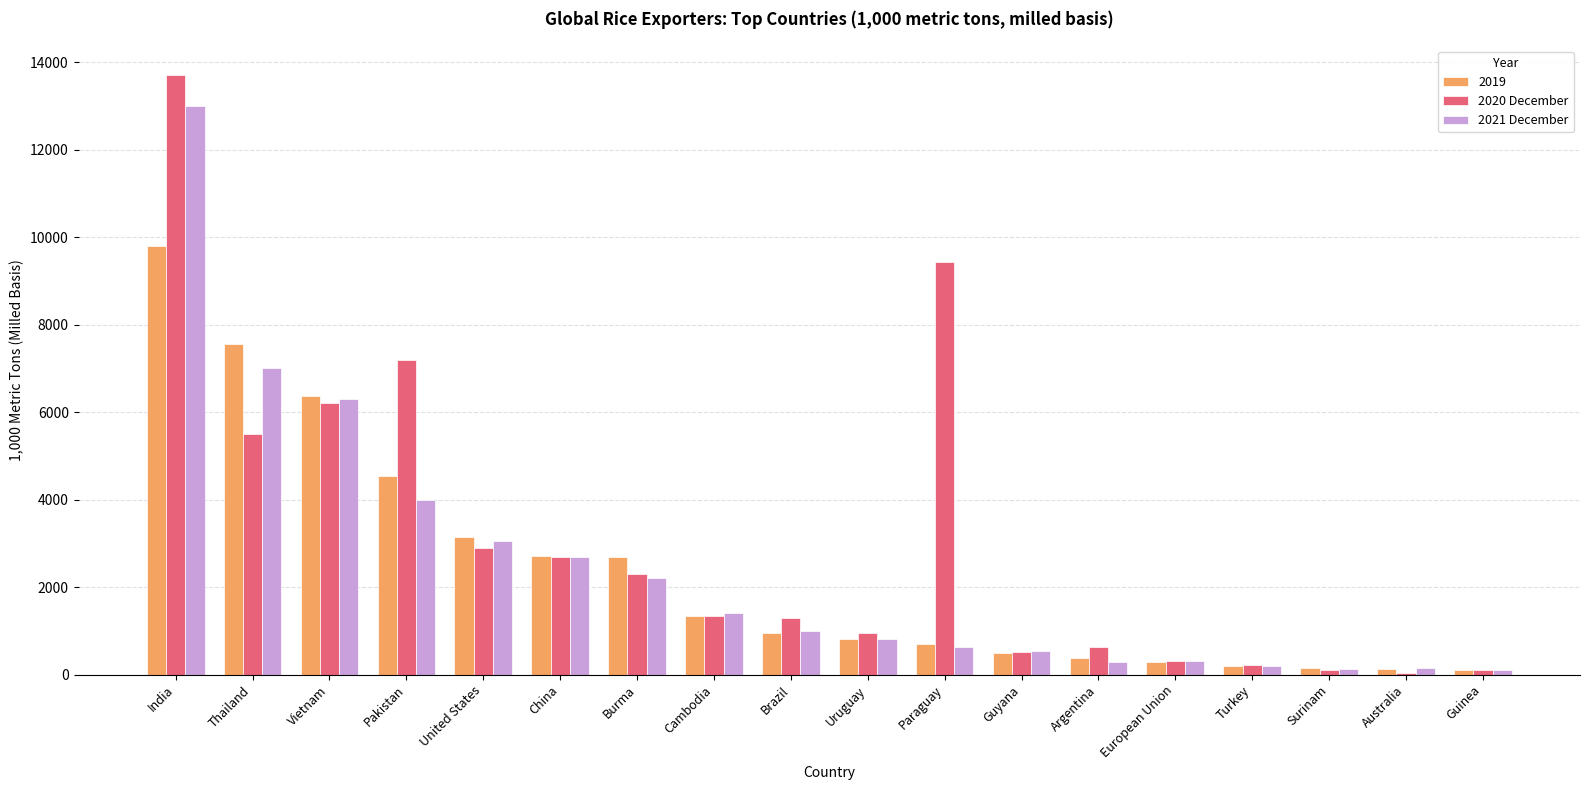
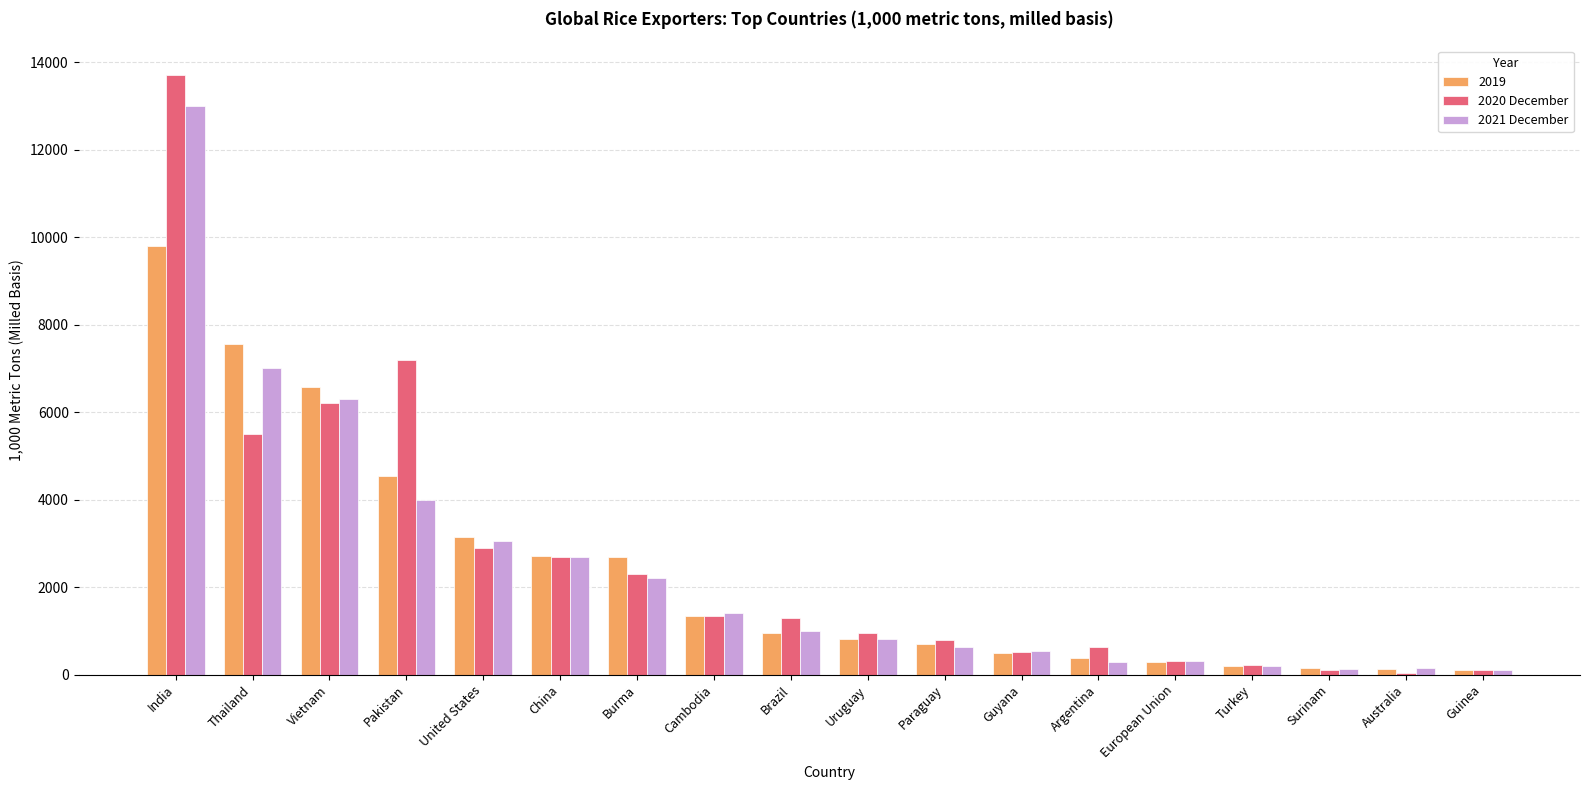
  {
    "2019": {
      "India": 9800,
      "Thailand": 7600,
-     "Vietnam": 6400,
+     "Vietnam": 6600,
      "Pakistan": 4600,
      "United States": 3100,
      "China": 2700,
      "Burma": 2700,
      "Cambodia": 1400,
      "Brazil": 1000,
      "Uruguay": 800,
      "Paraguay": 700,
      "Guyana": 500,
      "Argentina": 400,
      "European Union": 300,
      "Turkey": 200,
      "Surinam": 200,
      "Australia": 100,
      "Guinea": 100
    },
    "2020 December": {
      "India": 13700,
      "Thailand": 5500,
      "Vietnam": 6200,
      "Pakistan": 7200,
      "United States": 2900,
      "China": 2700,
      "Burma": 2300,
      "Cambodia": 1400,
      "Brazil": 1300,
      "Uruguay": 1000,
-     "Paraguay": 9400,
+     "Paraguay": 800,
      "Guyana": 500,
      "Argentina": 600,
      "European Union": 300,
      "Turkey": 200,
      "Surinam": 100,
      "Guinea": 100
    },
    "2021 December": {
      "India": 13000,
      "Thailand": 7000,
      "Vietnam": 6300,
      "Pakistan": 4000,
      "United States": 3100,
      "China": 2700,
      "Burma": 2200,
      "Cambodia": 1400,
      "Brazil": 1000,
      "Uruguay": 800,
      "Paraguay": 600,
      "Guyana": 500,
      "Argentina": 300,
      "European Union": 300,
      "Turkey": 200,
      "Surinam": 100,
      "Australia": 200,
      "Guinea": 100
    }
  }
